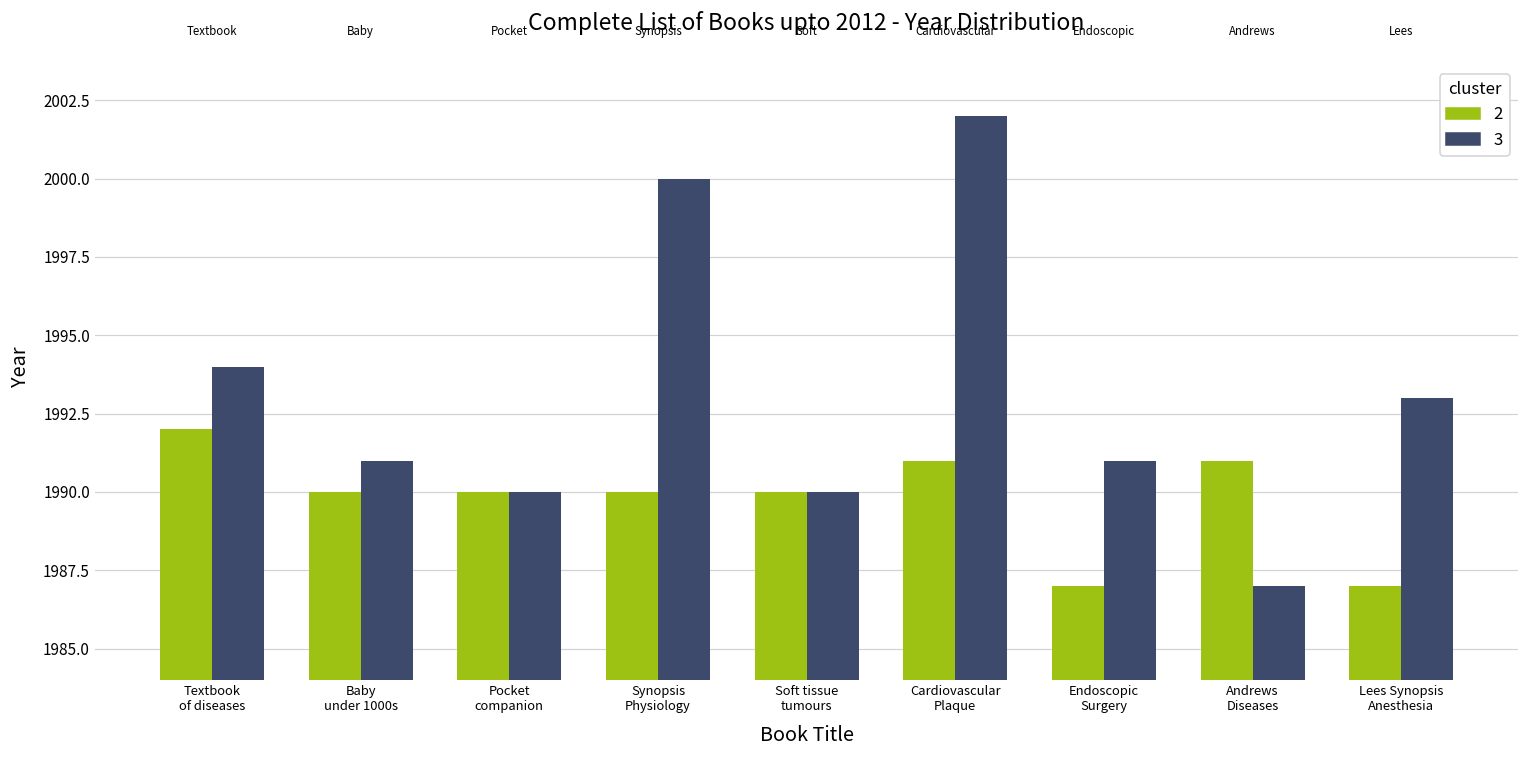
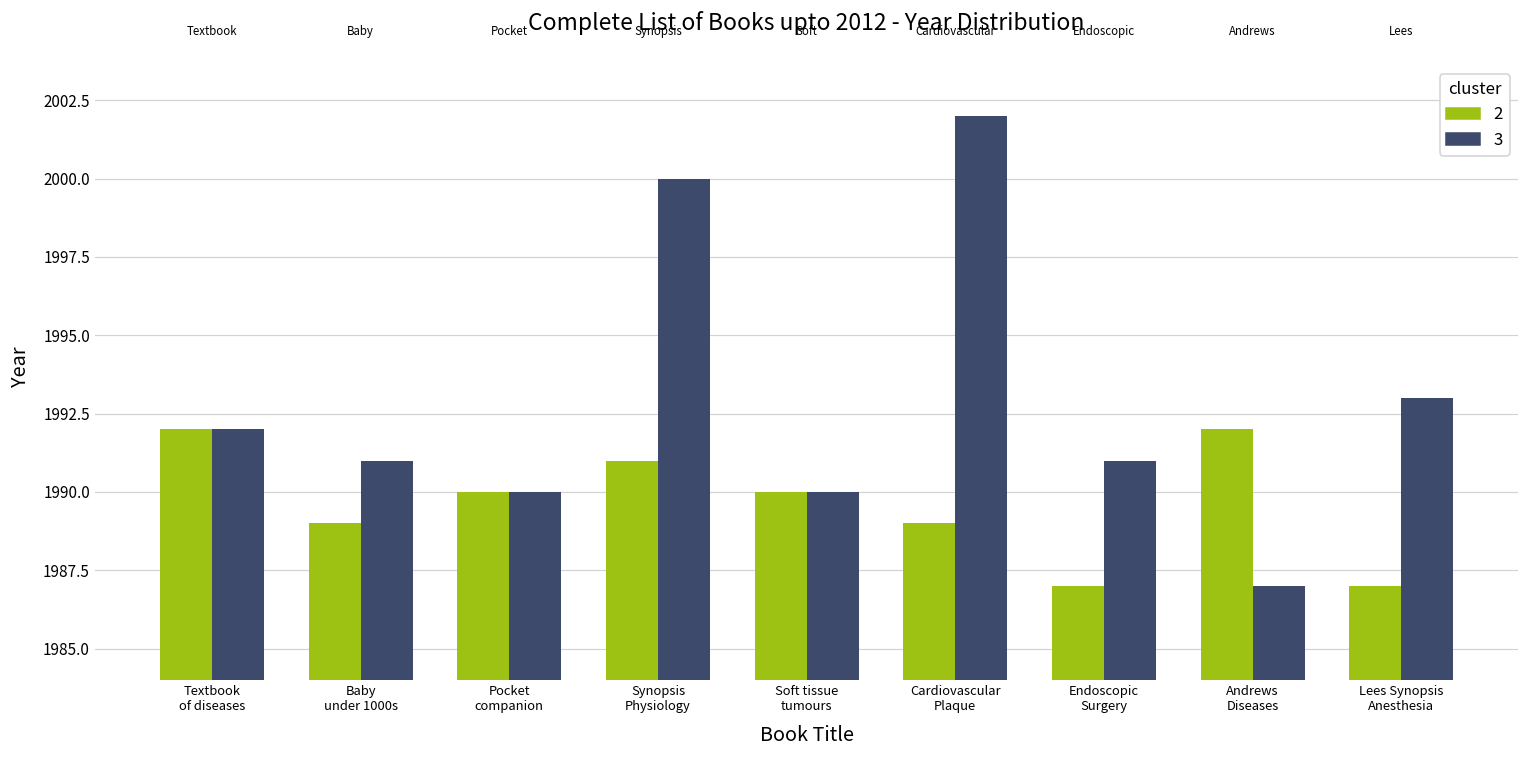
  {
    "2": {
      "Textbook of diseases": 1992,
-     "Baby under 1000s": 1990,
+     "Baby under 1000s": 1989,
      "Pocket companion": 1990,
-     "Synopsis Physiology": 1990,
+     "Synopsis Physiology": 1991,
      "Soft tissue tumours": 1990,
-     "Cardiovascular Plaque": 1991,
+     "Cardiovascular Plaque": 1989,
      "Endoscopic Surgery": 1987,
-     "Andrews Diseases": 1991,
+     "Andrews Diseases": 1992,
      "Lees Synopsis Anesthesia": 1987
    },
    "3": {
-     "Textbook of diseases": 1994,
+     "Textbook of diseases": 1992,
      "Baby under 1000s": 1991,
      "Pocket companion": 1990,
      "Synopsis Physiology": 2000,
      "Soft tissue tumours": 1990,
      "Cardiovascular Plaque": 2002,
      "Endoscopic Surgery": 1991,
      "Andrews Diseases": 1987,
      "Lees Synopsis Anesthesia": 1993
    }
  }
